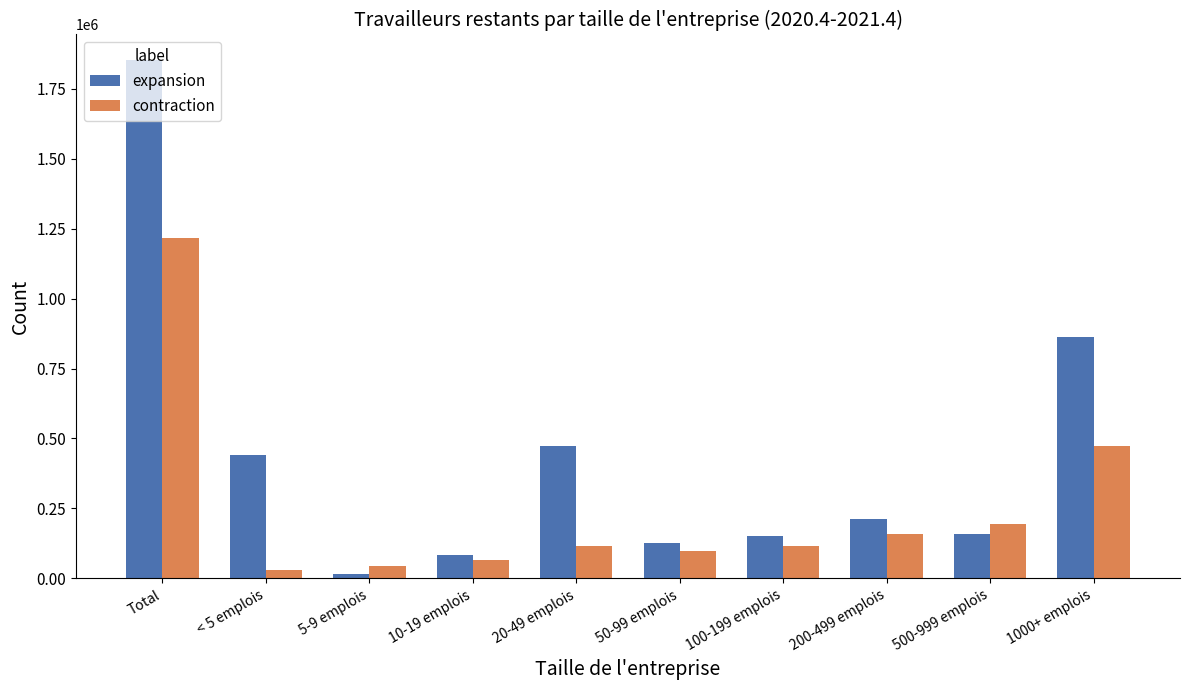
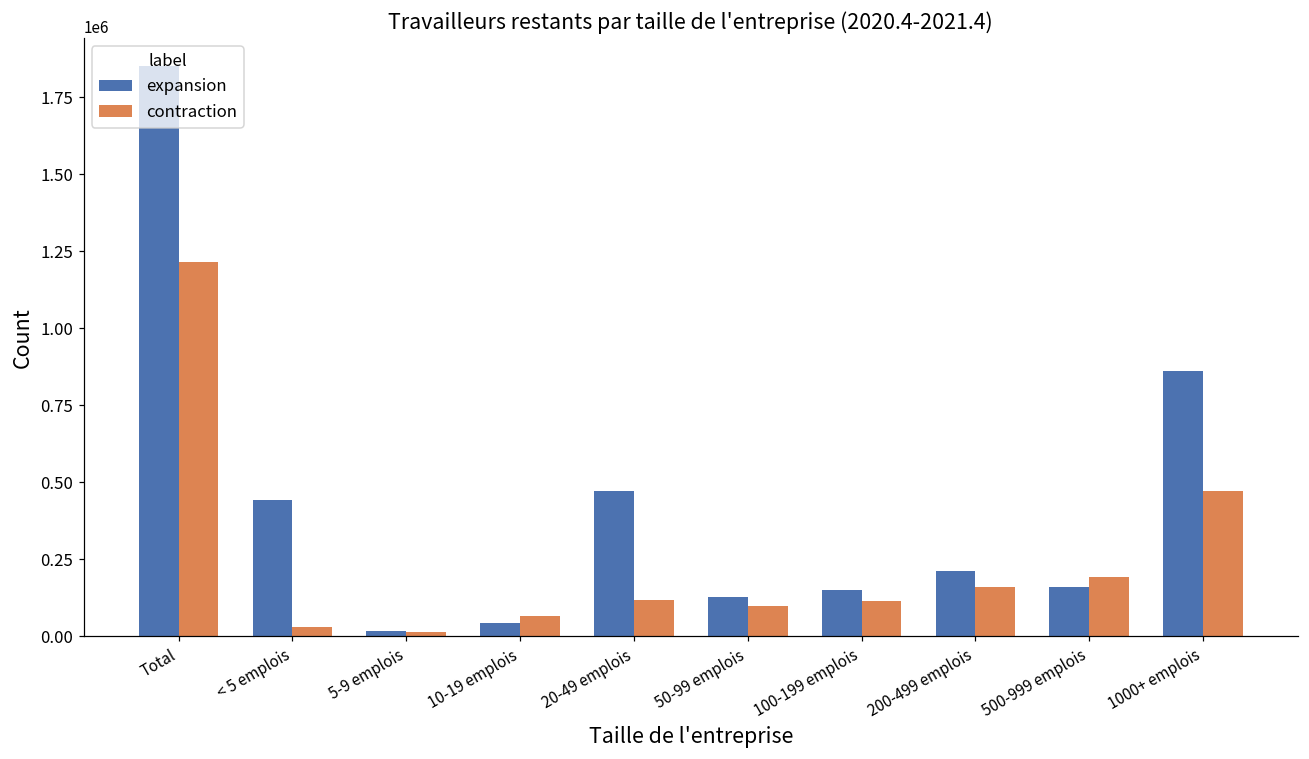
  {
    "expansion": {
      "< 5 emplois": 440000,
      "5-9 emplois": 20000,
-     "10-19 emplois": 80000,
+     "10-19 emplois": 40000,
      "20-49 emplois": 470000,
      "50-99 emplois": 130000,
      "100-199 emplois": 150000,
      "200-499 emplois": 210000,
      "500-999 emplois": 160000,
      "1000+ emplois": 860000
    },
    "contraction": {
      "Total": 1220000,
      "< 5 emplois": 30000,
-     "5-9 emplois": 40000,
+     "5-9 emplois": 10000,
      "10-19 emplois": 70000,
      "20-49 emplois": 120000,
      "50-99 emplois": 100000,
      "100-199 emplois": 120000,
      "200-499 emplois": 160000,
      "500-999 emplois": 190000,
      "1000+ emplois": 470000
    }
  }
